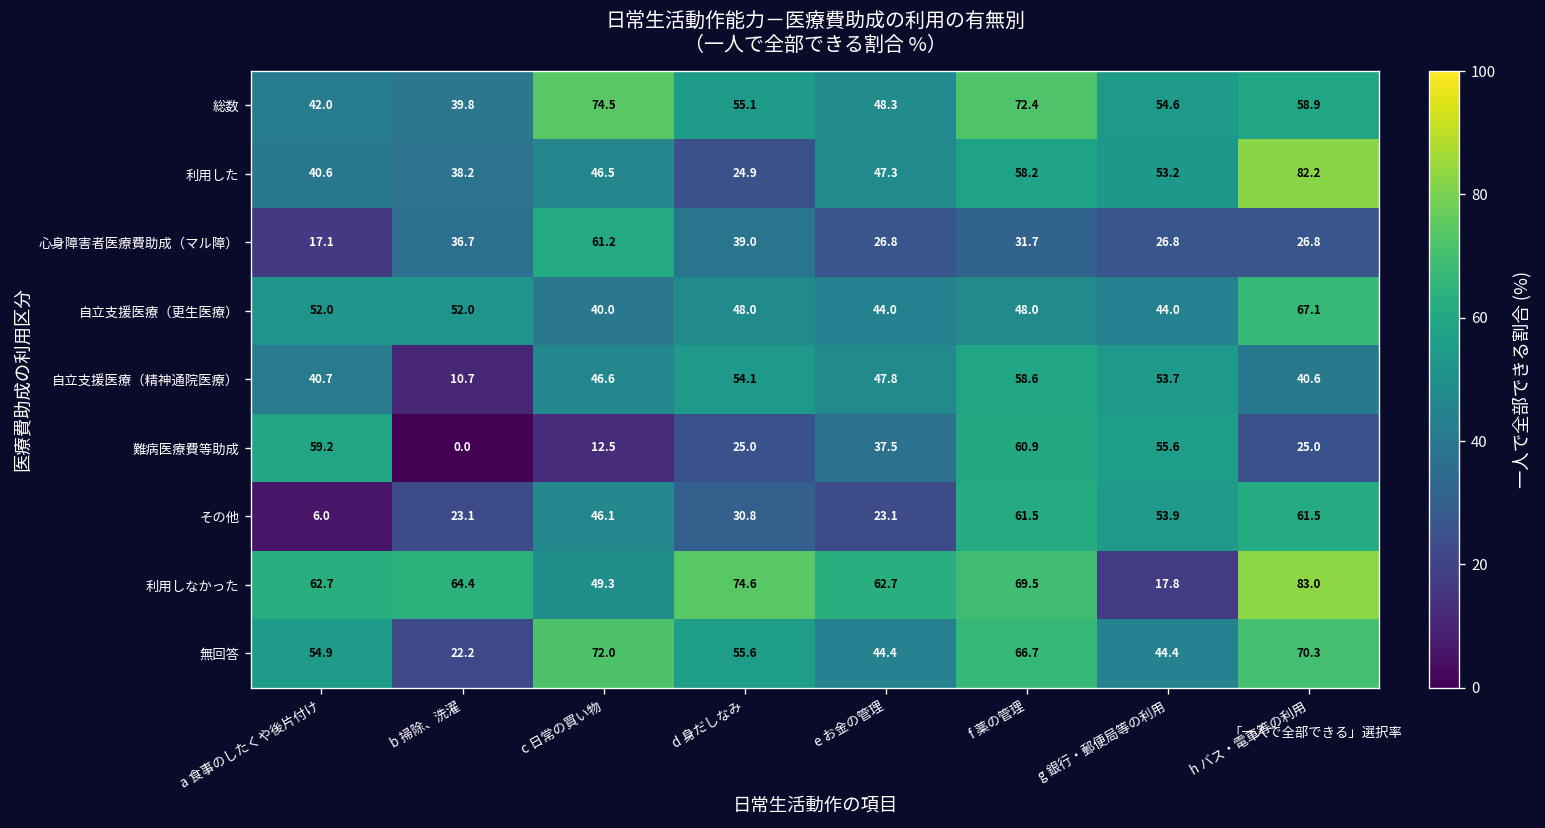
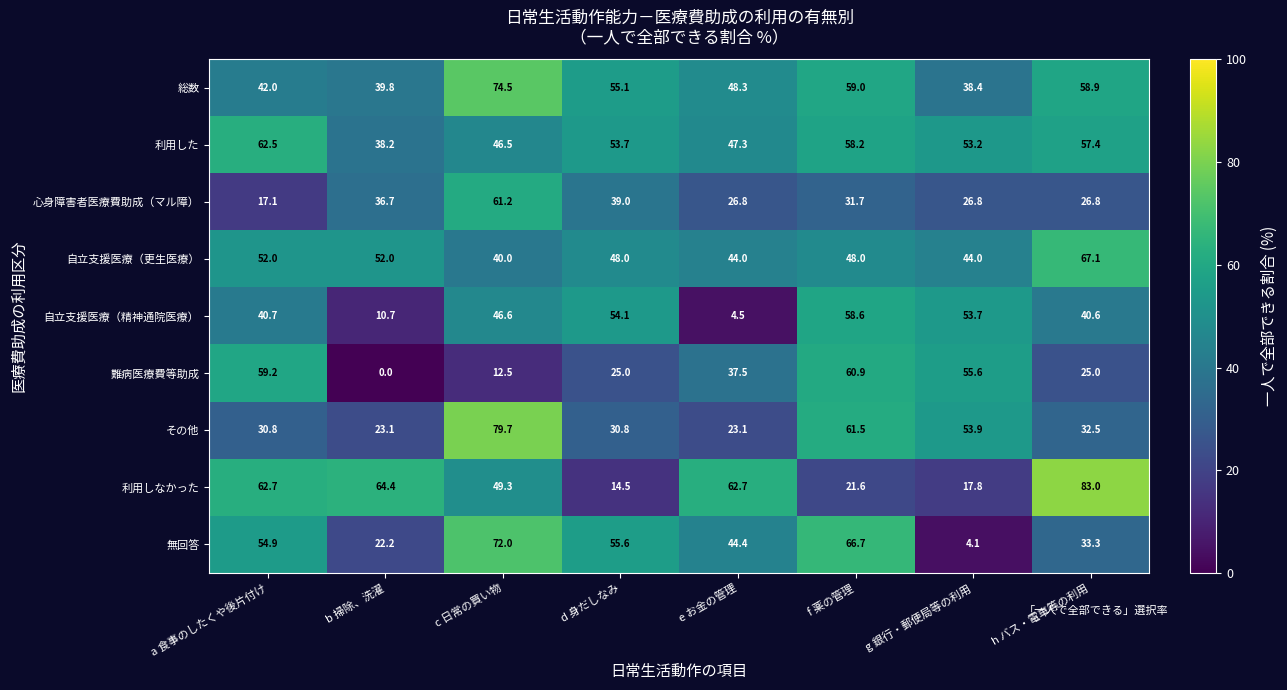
  {
    "総数": {
      "a 食事のしたくや後片付け": 42.0,
      "b 掃除、洗濯": 39.8,
      "c 日常の買い物": 74.5,
      "d 身だしなみ": 55.1,
      "e お金の管理": 48.3,
-     "f 薬の管理": 72.4,
-     "g 銀行・郵便局等の利用": 54.6,
+     "f 薬の管理": 59.0,
+     "g 銀行・郵便局等の利用": 38.4,
      "h バス・電車等の利用": 58.9
    },
    "利用した": {
-     "a 食事のしたくや後片付け": 40.6,
+     "a 食事のしたくや後片付け": 62.5,
      "b 掃除、洗濯": 38.2,
      "c 日常の買い物": 46.5,
-     "d 身だしなみ": 24.9,
+     "d 身だしなみ": 53.7,
      "e お金の管理": 47.3,
      "f 薬の管理": 58.2,
      "g 銀行・郵便局等の利用": 53.2,
-     "h バス・電車等の利用": 82.2
+     "h バス・電車等の利用": 57.4
    },
    "心身障害者医療費助成（マル障）": {
      "a 食事のしたくや後片付け": 17.1,
      "b 掃除、洗濯": 36.7,
      "c 日常の買い物": 61.2,
      "d 身だしなみ": 39.0,
      "e お金の管理": 26.8,
      "f 薬の管理": 31.7,
      "g 銀行・郵便局等の利用": 26.8,
      "h バス・電車等の利用": 26.8
    },
    "自立支援医療（更生医療）": {
      "a 食事のしたくや後片付け": 52.0,
      "b 掃除、洗濯": 52.0,
      "c 日常の買い物": 40.0,
      "d 身だしなみ": 48.0,
      "e お金の管理": 44.0,
      "f 薬の管理": 48.0,
      "g 銀行・郵便局等の利用": 44.0,
      "h バス・電車等の利用": 67.1
    },
    "自立支援医療（精神通院医療）": {
      "a 食事のしたくや後片付け": 40.7,
      "b 掃除、洗濯": 10.7,
      "c 日常の買い物": 46.6,
      "d 身だしなみ": 54.1,
-     "e お金の管理": 47.8,
+     "e お金の管理": 4.5,
      "f 薬の管理": 58.6,
      "g 銀行・郵便局等の利用": 53.7,
      "h バス・電車等の利用": 40.6
    },
    "難病医療費等助成": {
      "a 食事のしたくや後片付け": 59.2,
      "b 掃除、洗濯": 0.0,
      "c 日常の買い物": 12.5,
      "d 身だしなみ": 25.0,
      "e お金の管理": 37.5,
      "f 薬の管理": 60.9,
      "g 銀行・郵便局等の利用": 55.6,
      "h バス・電車等の利用": 25.0
    },
    "その他": {
-     "a 食事のしたくや後片付け": 6.0,
+     "a 食事のしたくや後片付け": 30.8,
      "b 掃除、洗濯": 23.1,
-     "c 日常の買い物": 46.1,
+     "c 日常の買い物": 79.7,
      "d 身だしなみ": 30.8,
      "e お金の管理": 23.1,
      "f 薬の管理": 61.5,
      "g 銀行・郵便局等の利用": 53.9,
-     "h バス・電車等の利用": 61.5
+     "h バス・電車等の利用": 32.5
    },
    "利用しなかった": {
      "a 食事のしたくや後片付け": 62.7,
      "b 掃除、洗濯": 64.4,
      "c 日常の買い物": 49.3,
-     "d 身だしなみ": 74.6,
+     "d 身だしなみ": 14.5,
      "e お金の管理": 62.7,
-     "f 薬の管理": 69.5,
+     "f 薬の管理": 21.6,
      "g 銀行・郵便局等の利用": 17.8,
      "h バス・電車等の利用": 83.0
    },
    "無回答": {
      "a 食事のしたくや後片付け": 54.9,
      "b 掃除、洗濯": 22.2,
      "c 日常の買い物": 72.0,
      "d 身だしなみ": 55.6,
      "e お金の管理": 44.4,
      "f 薬の管理": 66.7,
-     "g 銀行・郵便局等の利用": 44.4,
-     "h バス・電車等の利用": 70.3
+     "g 銀行・郵便局等の利用": 4.1,
+     "h バス・電車等の利用": 33.3
    }
  }
